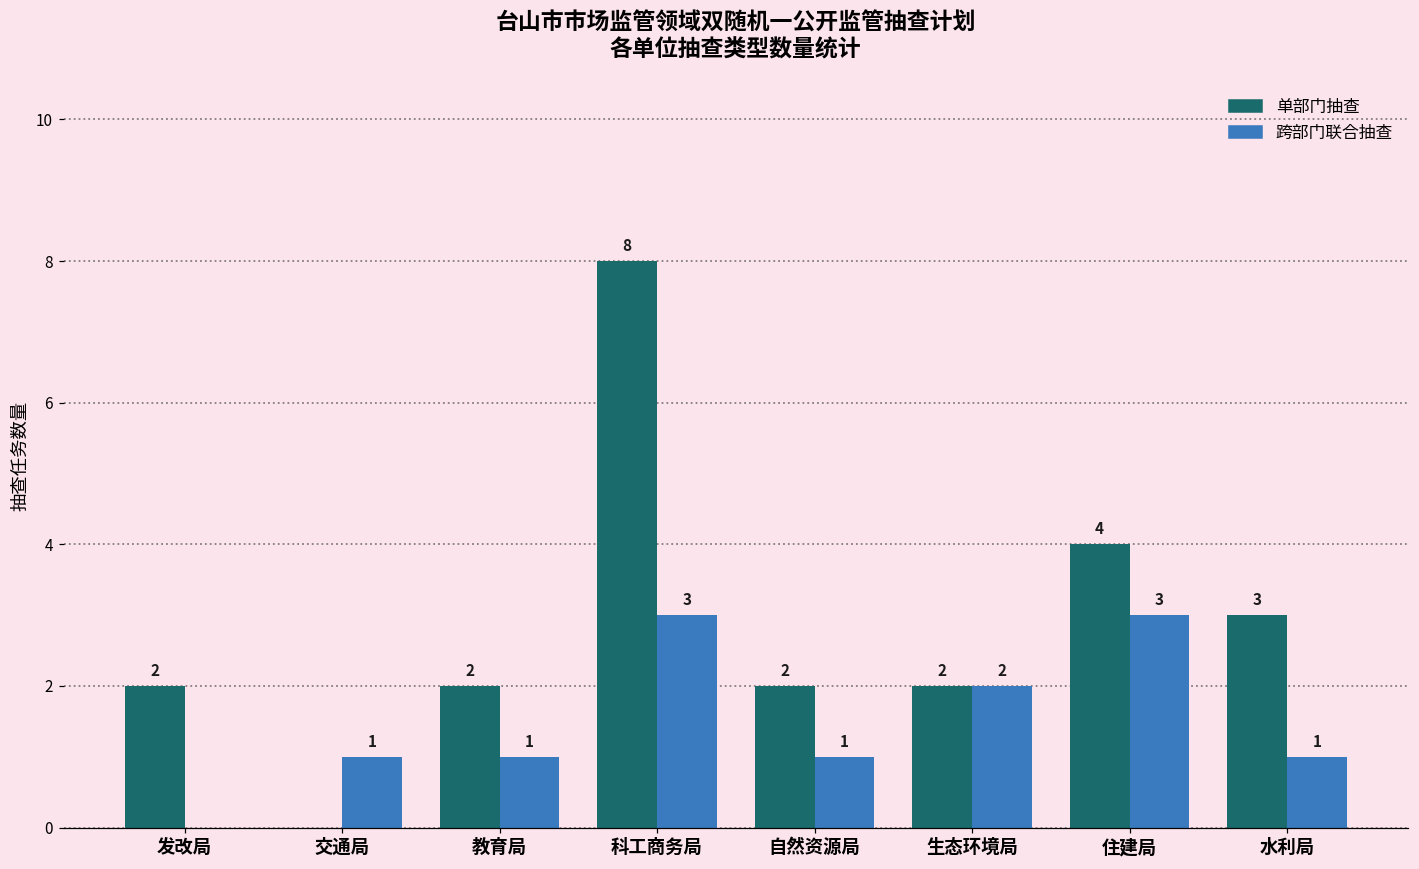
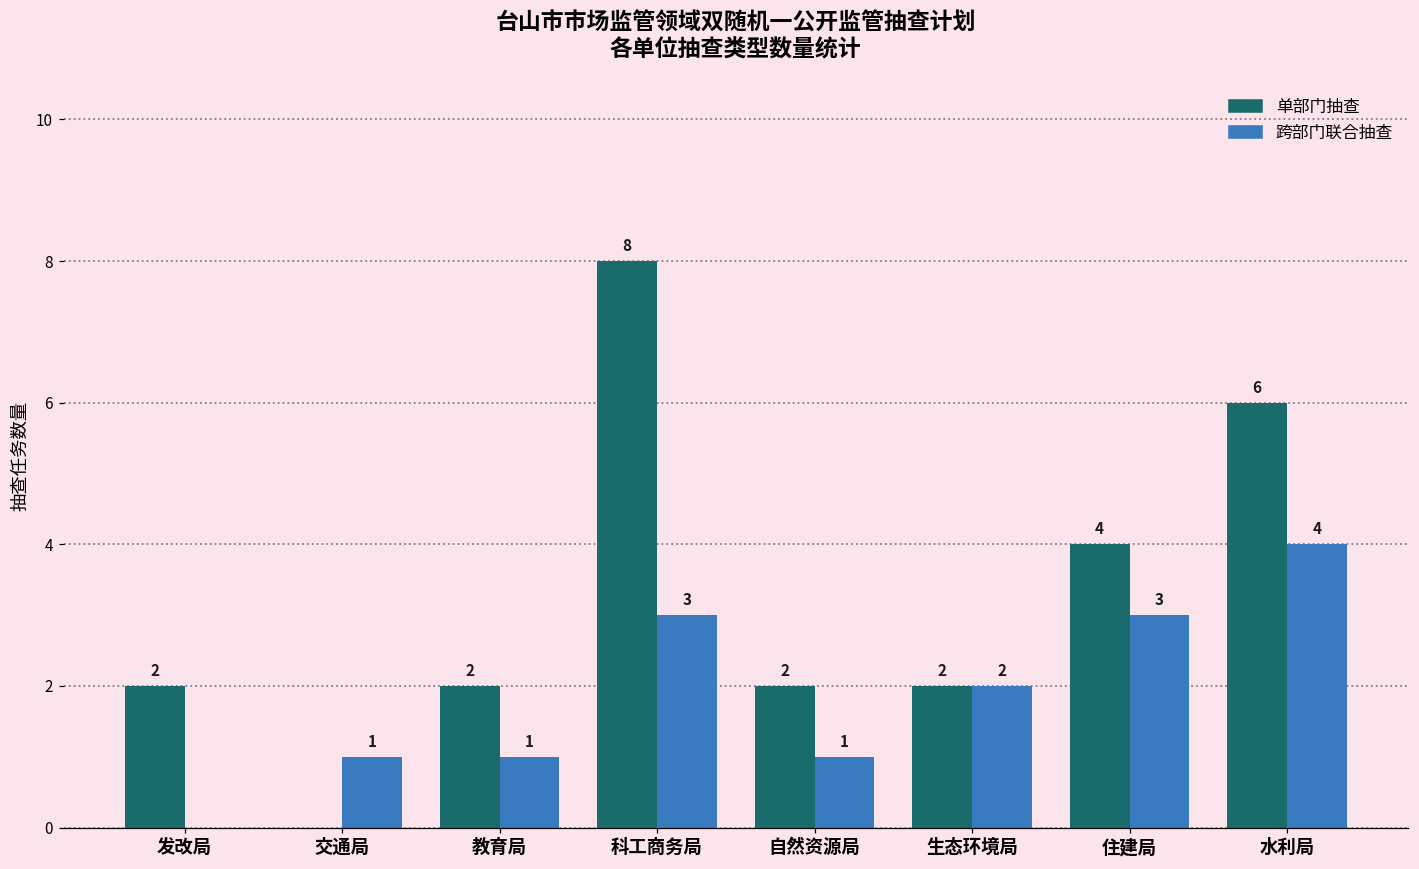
  {
    "单部门抽查": {
      "发改局": 2,
      "教育局": 2,
      "科工商务局": 8,
      "自然资源局": 2,
      "生态环境局": 2,
      "住建局": 4,
-     "水利局": 3
+     "水利局": 6
    },
    "跨部门联合抽查": {
      "交通局": 1,
      "教育局": 1,
      "科工商务局": 3,
      "自然资源局": 1,
      "生态环境局": 2,
      "住建局": 3,
-     "水利局": 1
+     "水利局": 4
    }
  }
